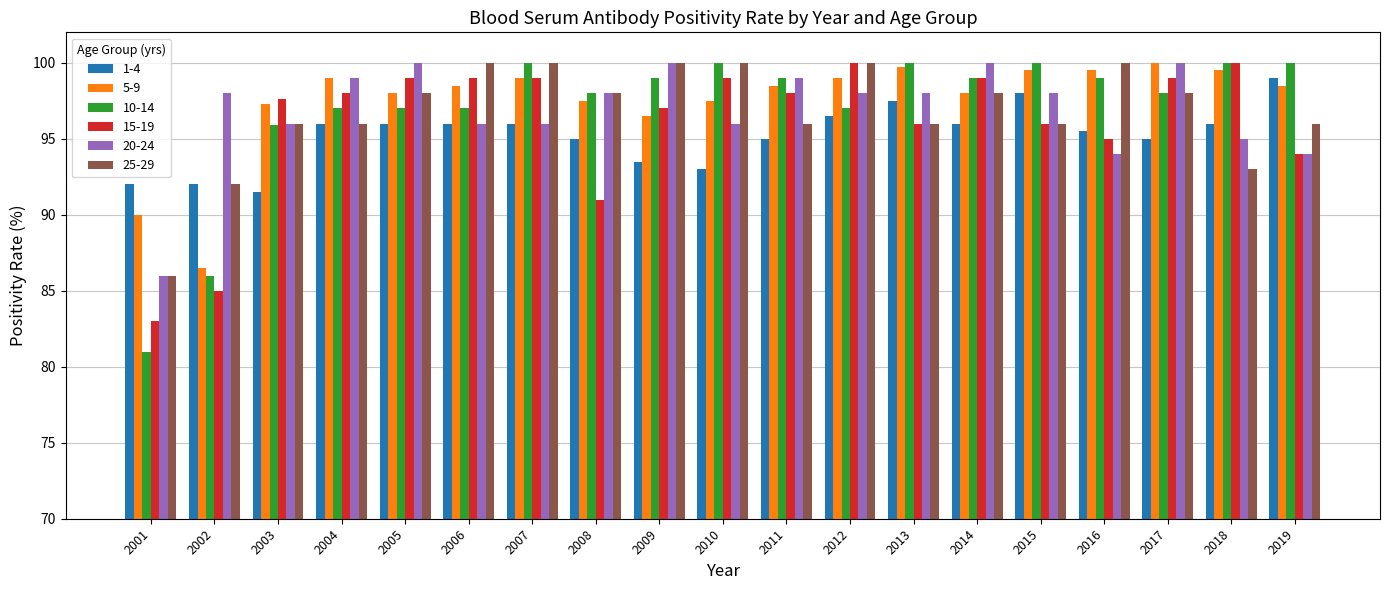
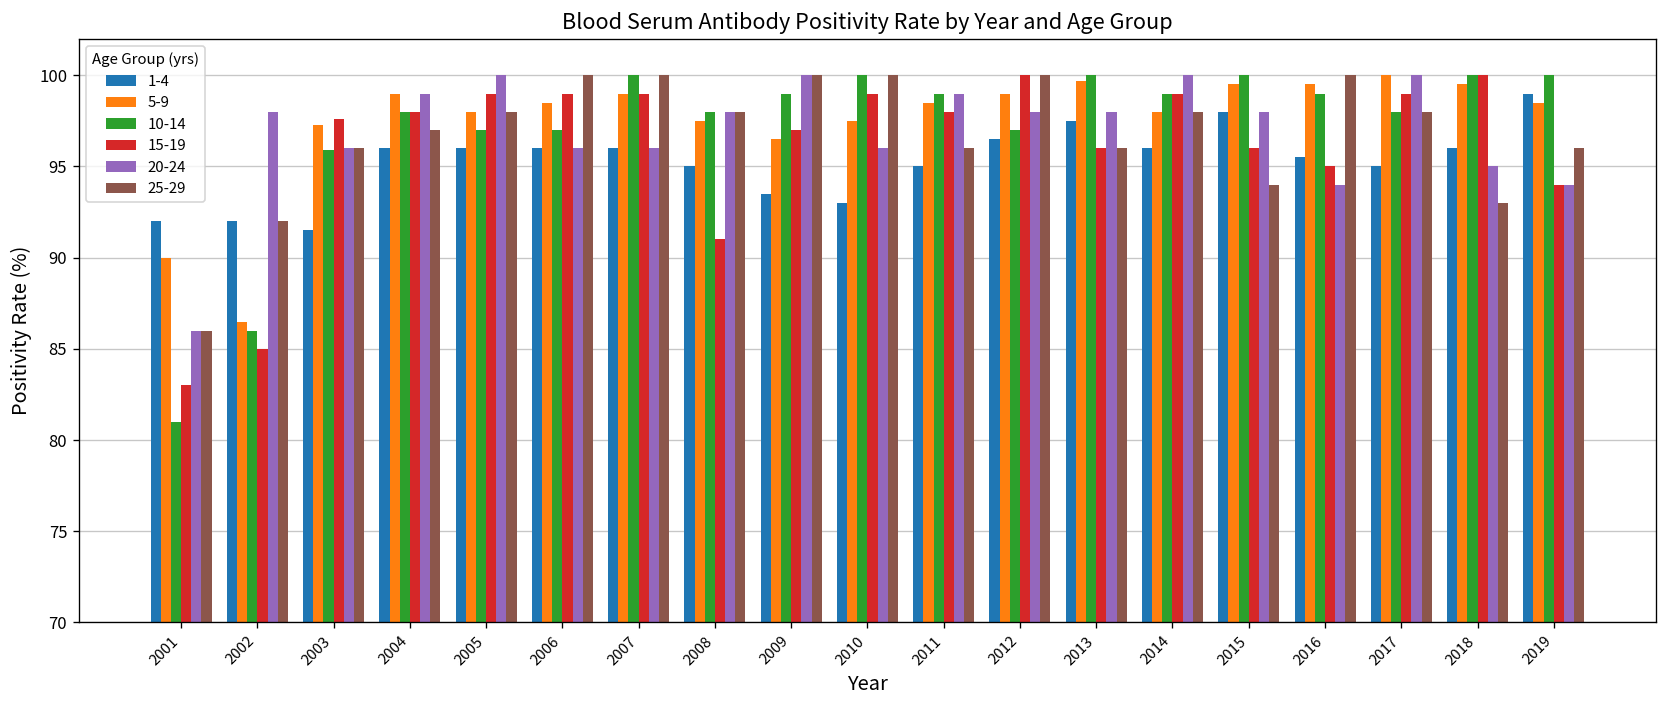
  {
    "1-4": {
      "2001": 92,
      "2002": 92,
      "2003": 91.5,
      "2004": 96,
      "2005": 96,
      "2006": 96,
      "2007": 96,
      "2008": 95,
      "2009": 93.5,
      "2010": 93,
      "2011": 95,
      "2012": 96.5,
      "2013": 97.5,
      "2014": 96,
      "2015": 98,
      "2016": 95.5,
      "2017": 95,
      "2018": 96,
      "2019": 99
    },
    "5-9": {
      "2001": 90,
      "2002": 86.5,
      "2003": 97.3,
      "2004": 99,
      "2005": 98,
      "2006": 98.5,
      "2007": 99,
      "2008": 97.5,
      "2009": 96.5,
      "2010": 97.5,
      "2011": 98.5,
      "2012": 99,
      "2013": 99.7,
      "2014": 98,
      "2015": 99.5,
      "2016": 99.5,
      "2017": 100,
      "2018": 99.5,
      "2019": 98.5
    },
    "10-14": {
      "2001": 81,
      "2002": 86,
      "2003": 96,
-     "2004": 97,
+     "2004": 98,
      "2005": 97,
      "2006": 97,
      "2007": 100,
      "2008": 98,
      "2009": 99,
      "2010": 100,
      "2011": 99,
      "2012": 97,
      "2013": 100,
      "2014": 99,
      "2015": 100,
      "2016": 99,
      "2017": 98,
      "2018": 100,
      "2019": 100
    },
    "15-19": {
      "2001": 83,
      "2002": 85,
      "2003": 97.6,
      "2004": 98,
      "2005": 99,
      "2006": 99,
      "2007": 99,
      "2008": 91,
      "2009": 97,
      "2010": 99,
      "2011": 98,
      "2012": 100,
      "2013": 96,
      "2014": 99,
      "2015": 96,
      "2016": 95,
      "2017": 99,
      "2018": 100,
      "2019": 94
    },
    "20-24": {
      "2001": 86,
      "2002": 98,
      "2003": 96,
      "2004": 99,
      "2005": 100,
      "2006": 96,
      "2007": 96,
      "2008": 98,
      "2009": 100,
      "2010": 96,
      "2011": 99,
      "2012": 98,
      "2013": 98,
      "2014": 100,
      "2015": 98,
      "2016": 94,
      "2017": 100,
      "2018": 95,
      "2019": 94
    },
    "25-29": {
      "2001": 86,
      "2002": 92,
      "2003": 96,
-     "2004": 96,
+     "2004": 97,
      "2005": 98,
      "2006": 100,
      "2007": 100,
      "2008": 98,
      "2009": 100,
      "2010": 100,
      "2011": 96,
      "2012": 100,
      "2013": 96,
      "2014": 98,
-     "2015": 96,
+     "2015": 94,
      "2016": 100,
      "2017": 98,
      "2018": 93,
      "2019": 96
    }
  }
